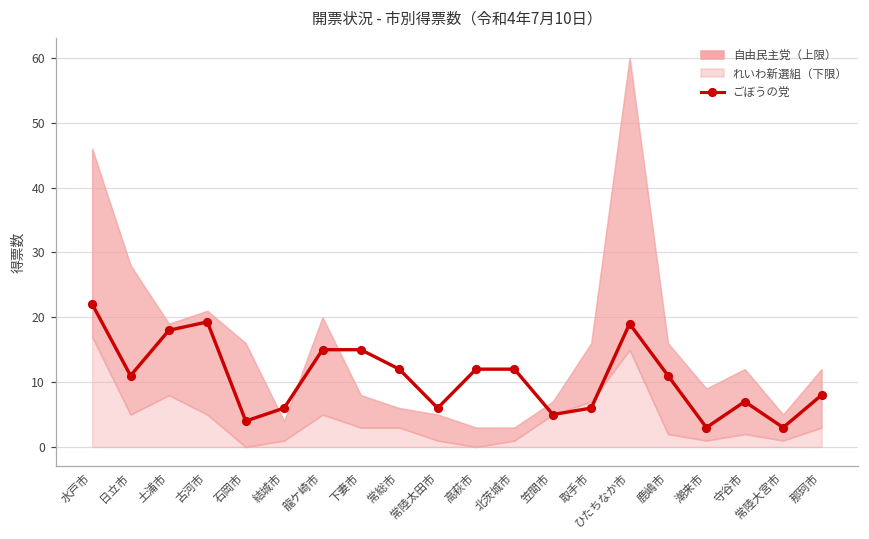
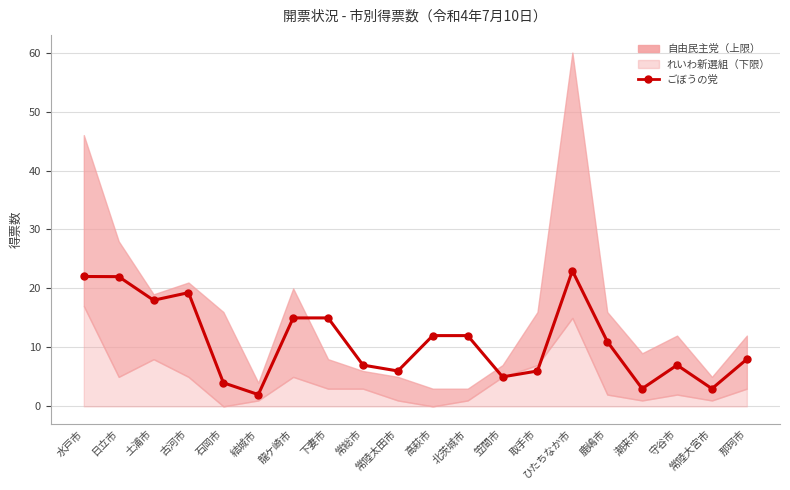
  {
    "ごぼうの党": {
      "水戸市": 22,
-     "日立市": 11,
+     "日立市": 22,
      "土浦市": 18,
      "古河市": 19,
      "石岡市": 4,
-     "結城市": 6,
+     "結城市": 2,
      "龍ケ崎市": 15,
      "下妻市": 15,
-     "常総市": 12,
+     "常総市": 7,
      "常陸太田市": 6,
      "高萩市": 12,
      "北茨城市": 12,
      "取手市": 6,
-     "ひたちなか市": 19,
+     "ひたちなか市": 23,
      "鹿嶋市": 11,
      "潮来市": 3,
      "守谷市": 7,
      "常陸大宮市": 3,
      "那珂市": 8
    }
  }
